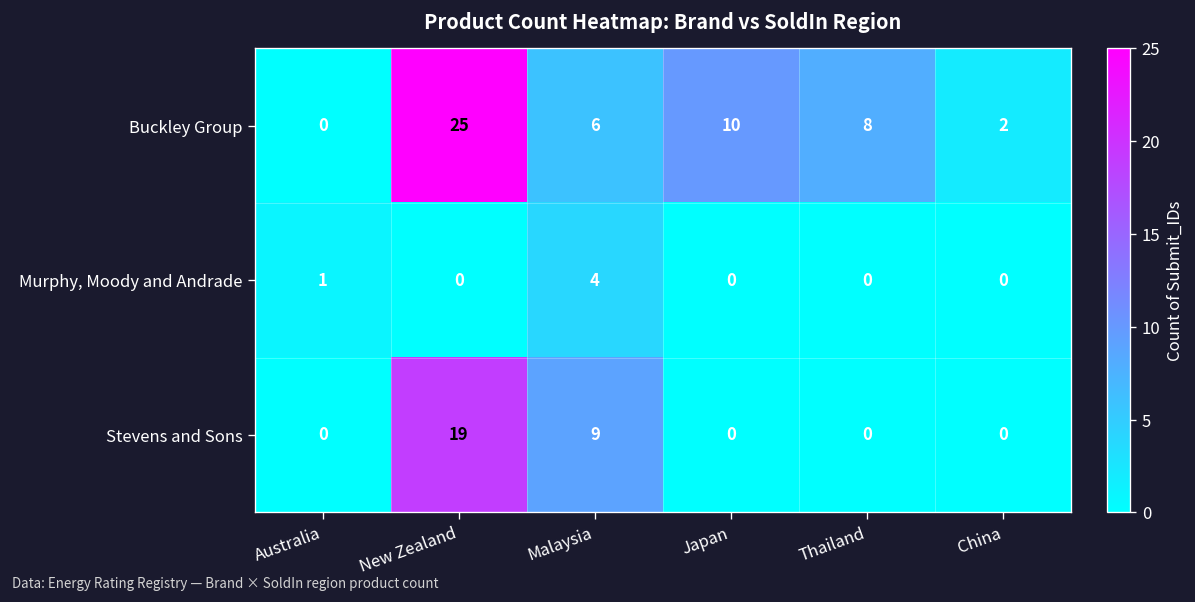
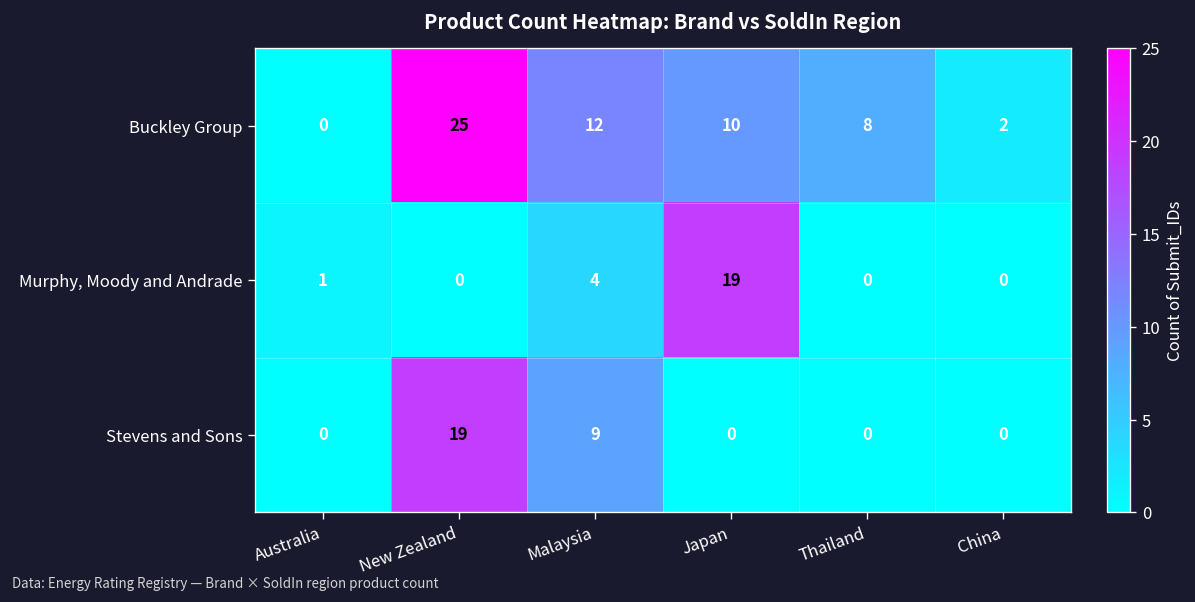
  {
    "Buckley Group": {
      "Australia": 0,
      "New Zealand": 25,
-     "Malaysia": 6,
+     "Malaysia": 12,
      "Japan": 10,
      "Thailand": 8,
      "China": 2
    },
    "Murphy, Moody and Andrade": {
      "Australia": 1,
      "New Zealand": 0,
      "Malaysia": 4,
-     "Japan": 0,
+     "Japan": 19,
      "Thailand": 0,
      "China": 0
    },
    "Stevens and Sons": {
      "Australia": 0,
      "New Zealand": 19,
      "Malaysia": 9,
      "Japan": 0,
      "Thailand": 0,
      "China": 0
    }
  }
